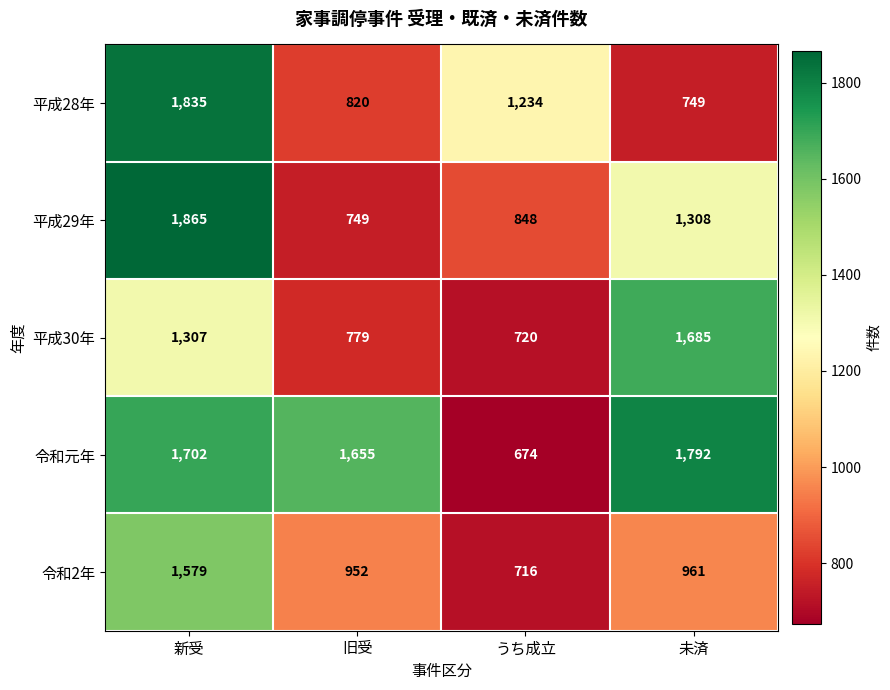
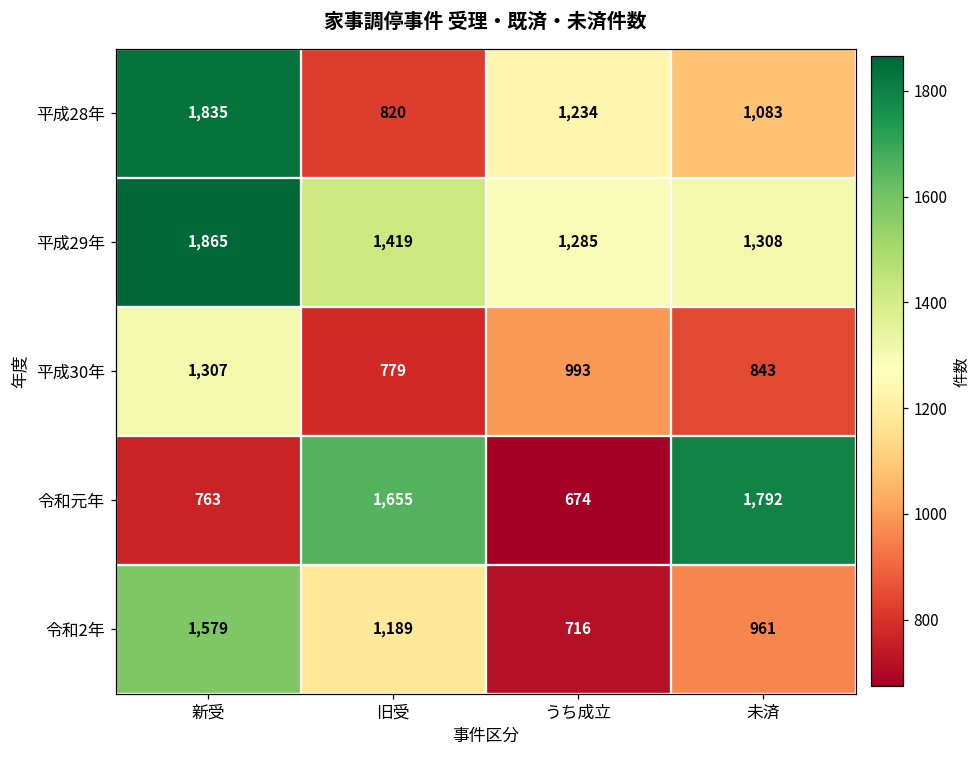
  {
    "平成28年": {
      "新受": "1,835",
      "旧受": "820",
      "うち成立": "1,234",
-     "未済": "749"
+     "未済": "1,083"
    },
    "平成29年": {
      "新受": "1,865",
-     "旧受": "749",
-     "うち成立": "848",
+     "旧受": "1,419",
+     "うち成立": "1,285",
      "未済": "1,308"
    },
    "平成30年": {
      "新受": "1,307",
      "旧受": "779",
-     "うち成立": "720",
-     "未済": "1,685"
+     "うち成立": "993",
+     "未済": "843"
    },
    "令和元年": {
-     "新受": "1,702",
+     "新受": "763",
      "旧受": "1,655",
      "うち成立": "674",
      "未済": "1,792"
    },
    "令和2年": {
      "新受": "1,579",
-     "旧受": "952",
+     "旧受": "1,189",
      "うち成立": "716",
      "未済": "961"
    }
  }
